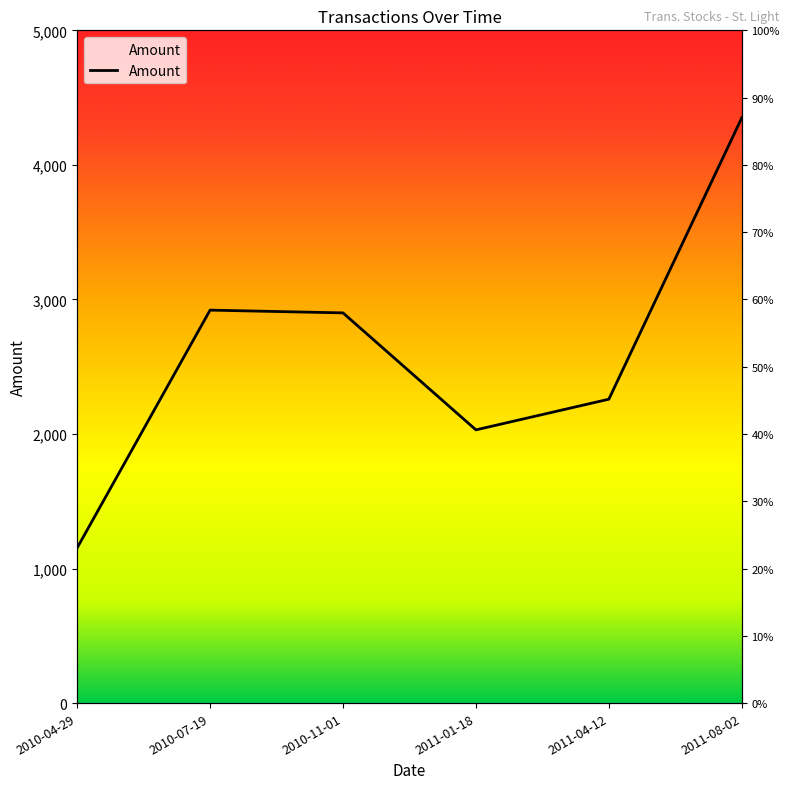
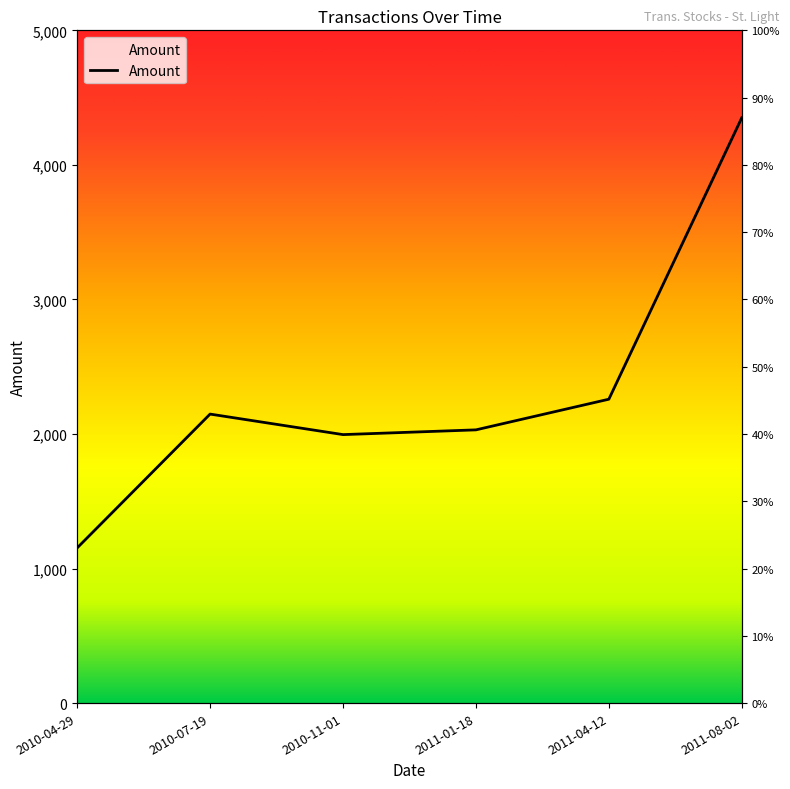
  {
    "2010-04-29": "1,150",
-   "2010-07-19": "2,920",
-   "2010-11-01": "2,900",
+   "2010-07-19": "2,150",
+   "2010-11-01": "2,000",
    "2011-01-18": "2,030",
    "2011-04-12": "2,260",
    "2011-08-02": "4,350"
  }
